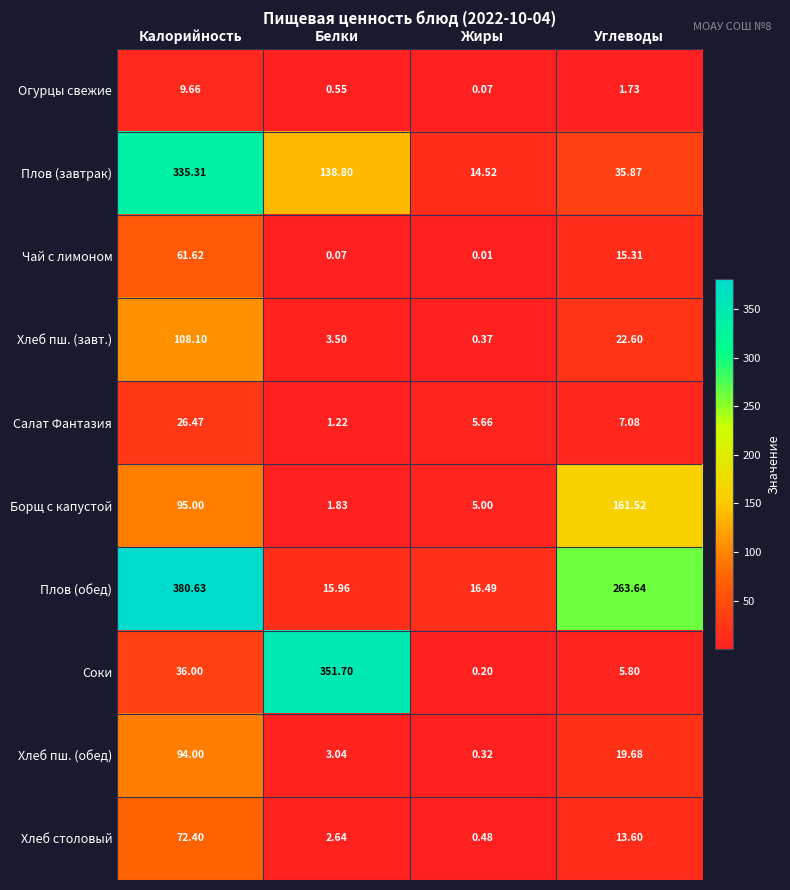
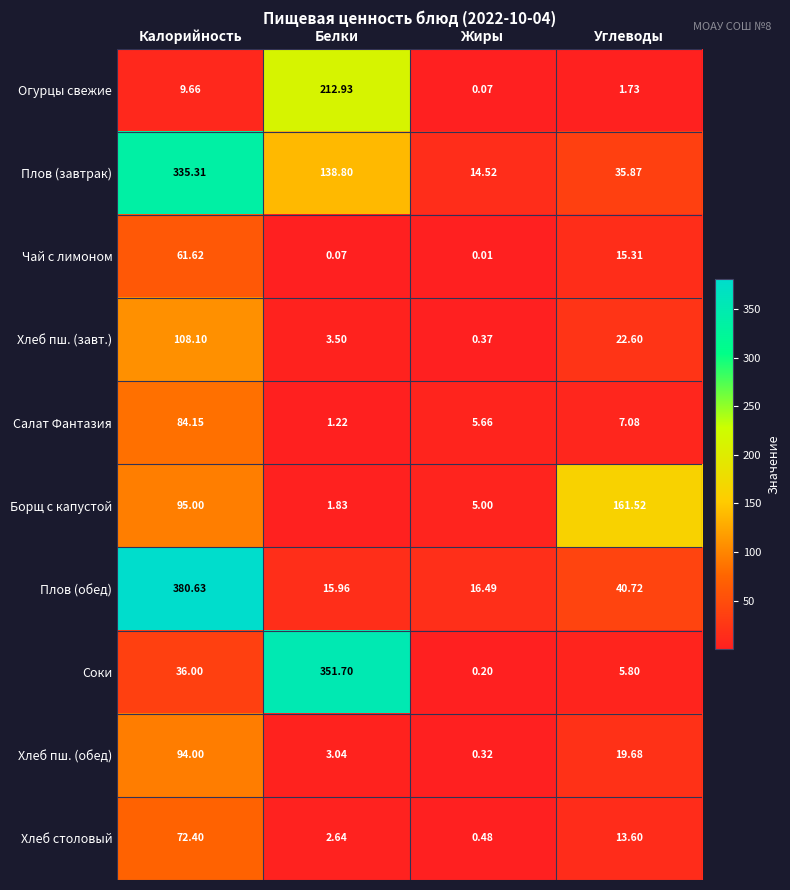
  {
    "Огурцы свежие": {
      "Калорийность": 9.66,
-     "Белки": 0.55,
+     "Белки": 212.93,
      "Жиры": 0.07,
      "Углеводы": 1.73
    },
    "Плов (завтрак)": {
      "Калорийность": 335.31,
      "Белки": 138.80,
      "Жиры": 14.52,
      "Углеводы": 35.87
    },
    "Чай с лимоном": {
      "Калорийность": 61.62,
      "Белки": 0.07,
      "Жиры": 0.01,
      "Углеводы": 15.31
    },
    "Хлеб пш. (завт.)": {
      "Калорийность": 108.10,
      "Белки": 3.50,
      "Жиры": 0.37,
      "Углеводы": 22.60
    },
    "Салат Фантазия": {
-     "Калорийность": 26.47,
+     "Калорийность": 84.15,
      "Белки": 1.22,
      "Жиры": 5.66,
      "Углеводы": 7.08
    },
    "Борщ с капустой": {
      "Калорийность": 95.00,
      "Белки": 1.83,
      "Жиры": 5.00,
      "Углеводы": 161.52
    },
    "Плов (обед)": {
      "Калорийность": 380.63,
      "Белки": 15.96,
      "Жиры": 16.49,
-     "Углеводы": 263.64
+     "Углеводы": 40.72
    },
    "Соки": {
      "Калорийность": 36.00,
      "Белки": 351.70,
      "Жиры": 0.20,
      "Углеводы": 5.80
    },
    "Хлеб пш. (обед)": {
      "Калорийность": 94.00,
      "Белки": 3.04,
      "Жиры": 0.32,
      "Углеводы": 19.68
    },
    "Хлеб столовый": {
      "Калорийность": 72.40,
      "Белки": 2.64,
      "Жиры": 0.48,
      "Углеводы": 13.60
    }
  }
